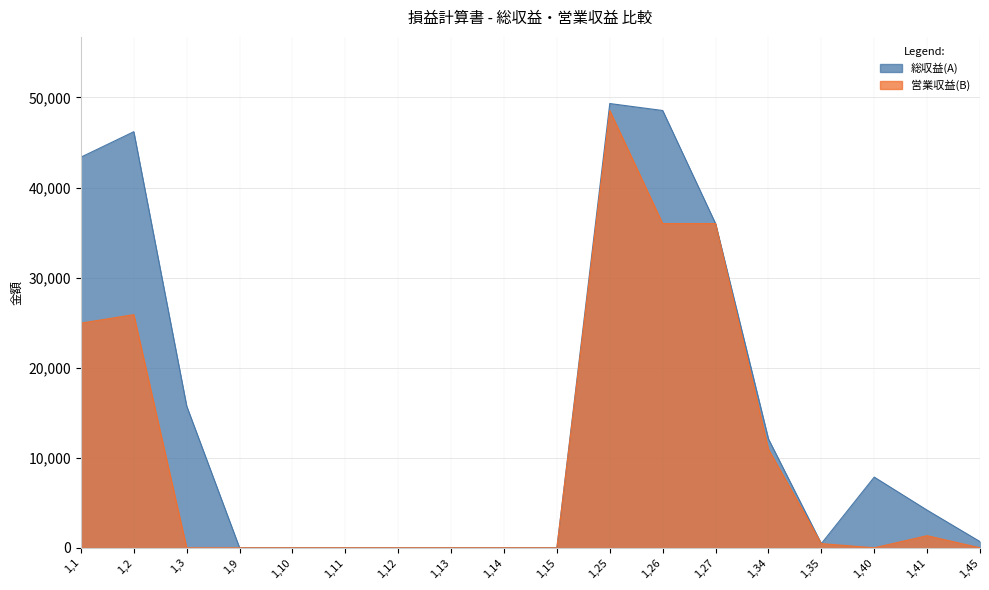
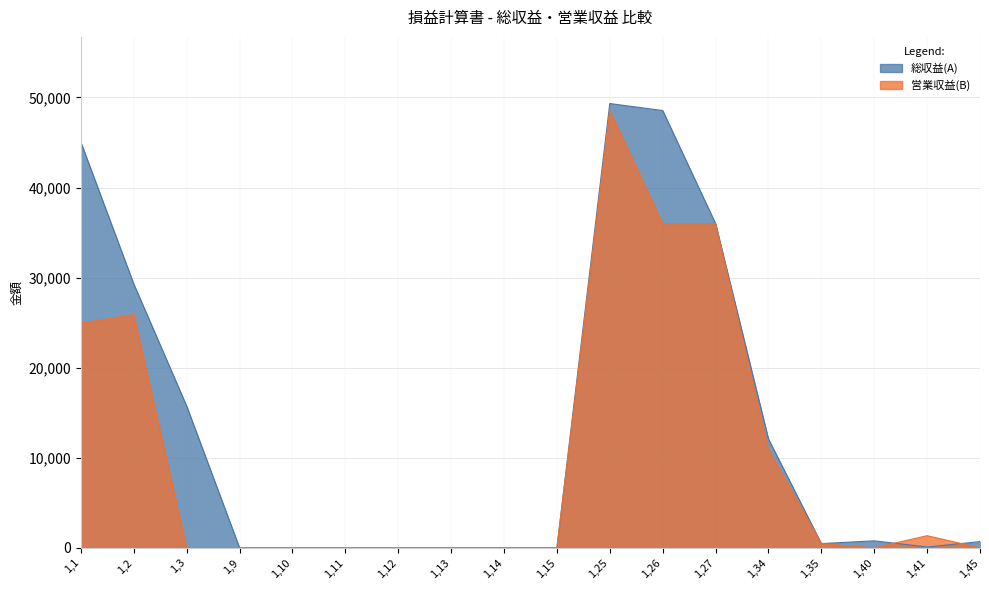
  {
    "総収益(A)": {
-     "1,1": "43,000",
-     "1,2": "46,000",
+     "1,1": "45,000",
+     "1,2": "29,000",
      "1,3": "16,000",
      "1,25": "49,000",
      "1,26": "49,000",
      "1,34": "12,000",
-     "1,40": "8,000",
-     "1,41": "4,000",
+     "1,40": "1,000",
+     "1,41": "0",
      "1,45": "1,000"
    },
    "営業収益(B)": {
      "1,1": "25,000",
      "1,2": "26,000",
      "1,3": "0",
      "1,25": "49,000",
      "1,26": "36,000",
      "1,34": "11,000",
      "1,40": "0",
      "1,41": "1,000",
      "1,45": "0"
    }
  }
